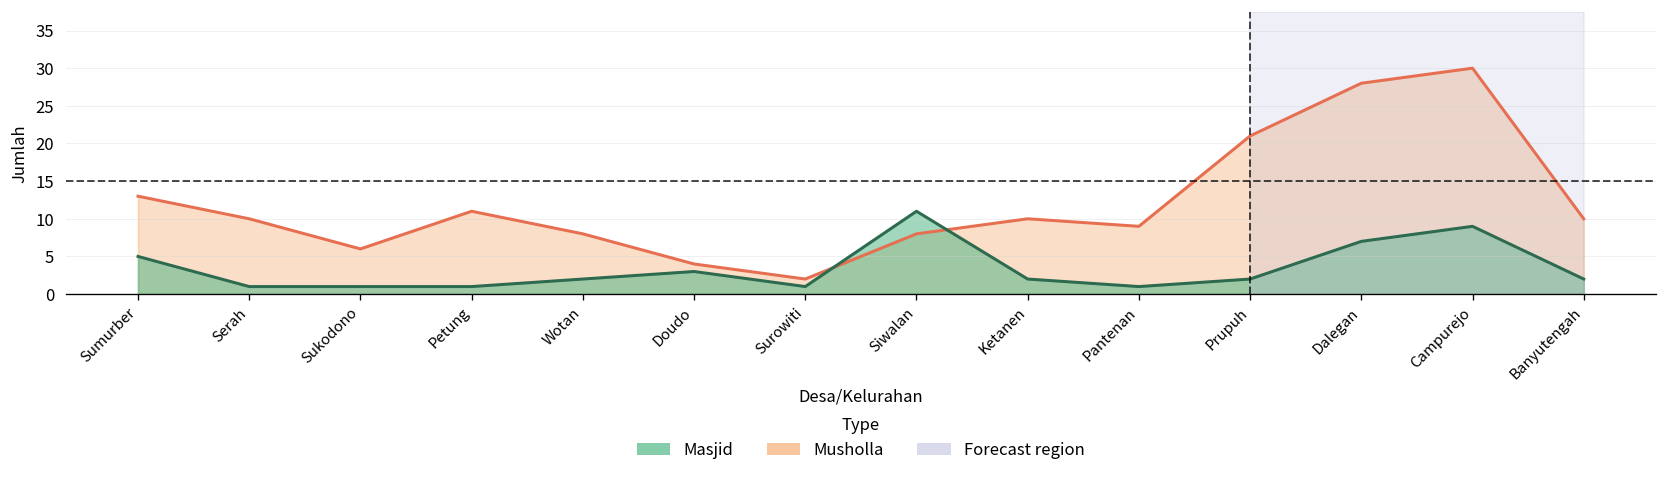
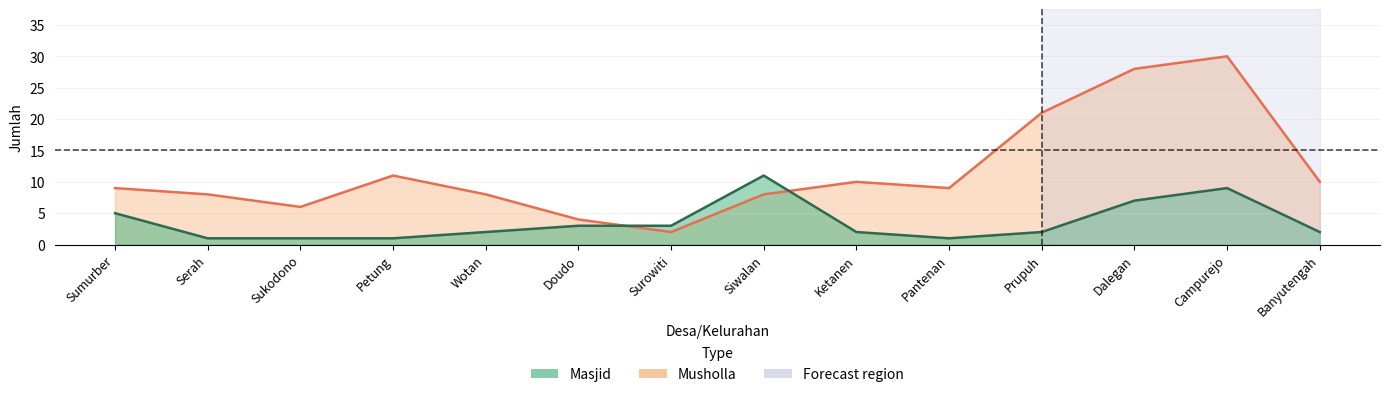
  {
    "Musholla": {
-     "Sumurber": 13,
-     "Serah": 10,
+     "Sumurber": 9,
+     "Serah": 8,
      "Sukodono": 6,
      "Petung": 11,
      "Wotan": 8,
      "Doudo": 4,
      "Surowiti": 2,
      "Siwalan": 8,
      "Ketanen": 10,
      "Pantenan": 9,
      "Prupuh": 21,
      "Dalegan": 28,
      "Campurejo": 30,
      "Banyutengah": 10
    },
    "Masjid": {
      "Sumurber": 5,
      "Serah": 1,
      "Sukodono": 1,
      "Petung": 1,
      "Wotan": 2,
      "Doudo": 3,
-     "Surowiti": 1,
+     "Surowiti": 3,
      "Siwalan": 11,
      "Ketanen": 2,
      "Pantenan": 1,
      "Prupuh": 2,
      "Dalegan": 7,
      "Campurejo": 9,
      "Banyutengah": 2
    }
  }
